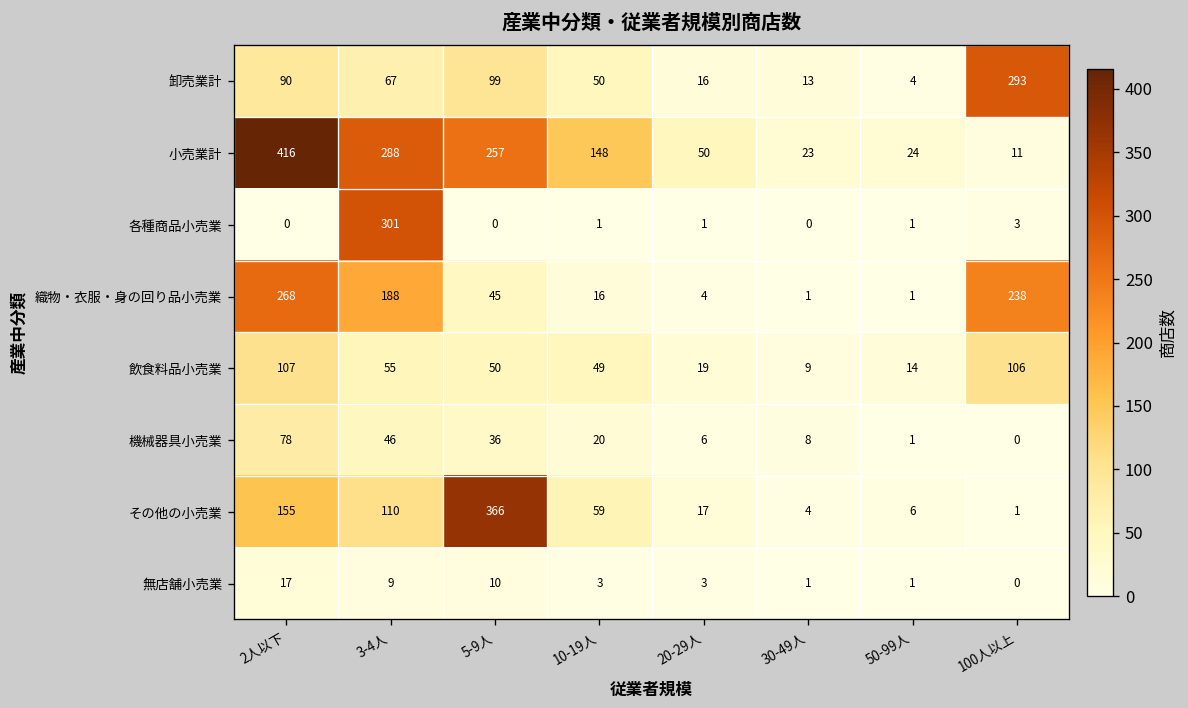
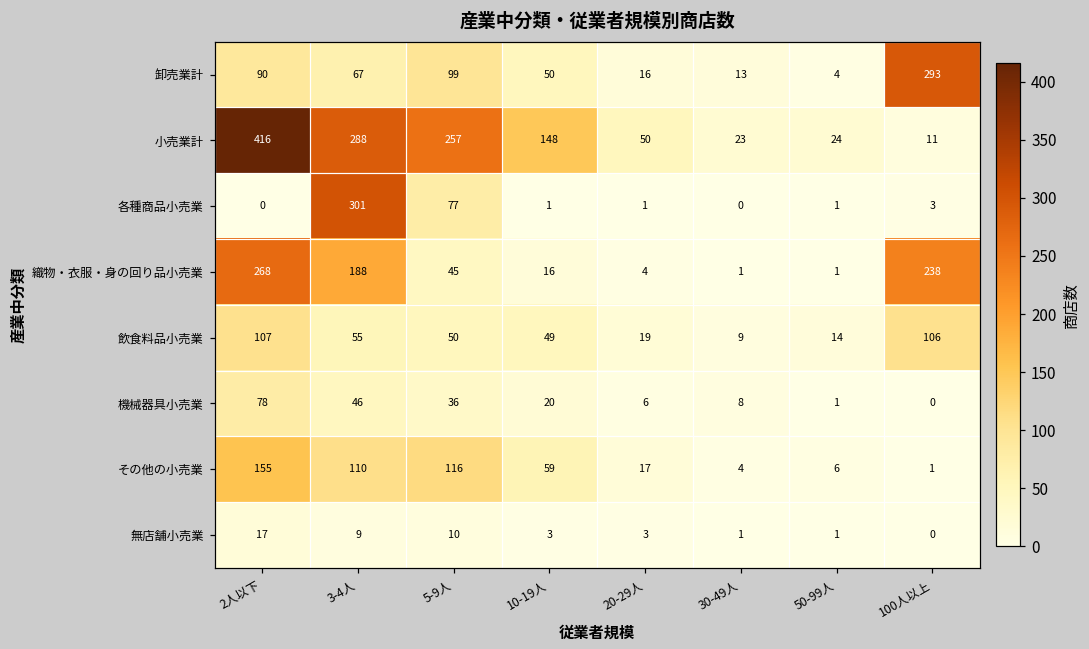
  {
    "卸売業計": {
      "2人以下": 90,
      "3-4人": 67,
      "5-9人": 99,
      "10-19人": 50,
      "20-29人": 16,
      "30-49人": 13,
      "50-99人": 4,
      "100人以上": 293
    },
    "小売業計": {
      "2人以下": 416,
      "3-4人": 288,
      "5-9人": 257,
      "10-19人": 148,
      "20-29人": 50,
      "30-49人": 23,
      "50-99人": 24,
      "100人以上": 11
    },
    "各種商品小売業": {
      "2人以下": 0,
      "3-4人": 301,
-     "5-9人": 0,
+     "5-9人": 77,
      "10-19人": 1,
      "20-29人": 1,
      "30-49人": 0,
      "50-99人": 1,
      "100人以上": 3
    },
    "織物・衣服・身の回り品小売業": {
      "2人以下": 268,
      "3-4人": 188,
      "5-9人": 45,
      "10-19人": 16,
      "20-29人": 4,
      "30-49人": 1,
      "50-99人": 1,
      "100人以上": 238
    },
    "飲食料品小売業": {
      "2人以下": 107,
      "3-4人": 55,
      "5-9人": 50,
      "10-19人": 49,
      "20-29人": 19,
      "30-49人": 9,
      "50-99人": 14,
      "100人以上": 106
    },
    "機械器具小売業": {
      "2人以下": 78,
      "3-4人": 46,
      "5-9人": 36,
      "10-19人": 20,
      "20-29人": 6,
      "30-49人": 8,
      "50-99人": 1,
      "100人以上": 0
    },
    "その他の小売業": {
      "2人以下": 155,
      "3-4人": 110,
-     "5-9人": 366,
+     "5-9人": 116,
      "10-19人": 59,
      "20-29人": 17,
      "30-49人": 4,
      "50-99人": 6,
      "100人以上": 1
    },
    "無店舗小売業": {
      "2人以下": 17,
      "3-4人": 9,
      "5-9人": 10,
      "10-19人": 3,
      "20-29人": 3,
      "30-49人": 1,
      "50-99人": 1,
      "100人以上": 0
    }
  }
